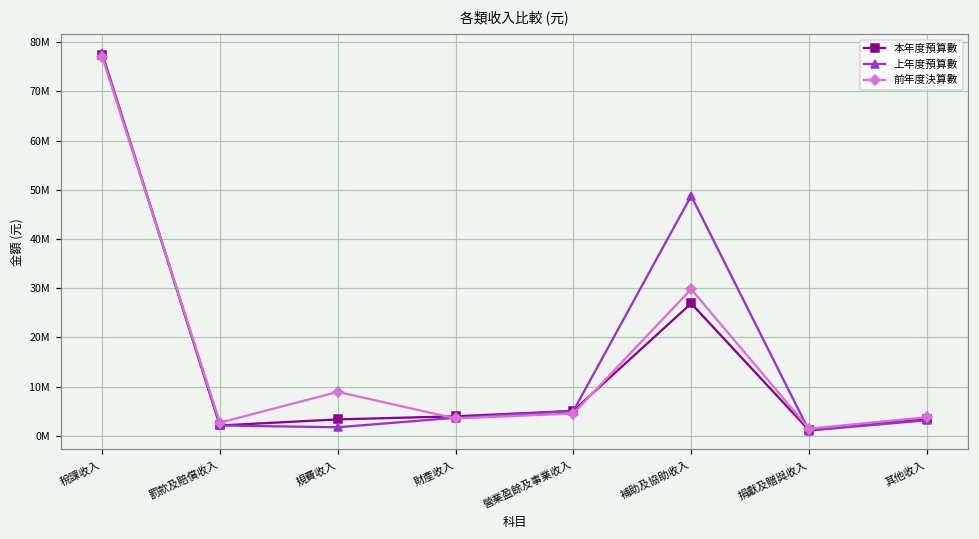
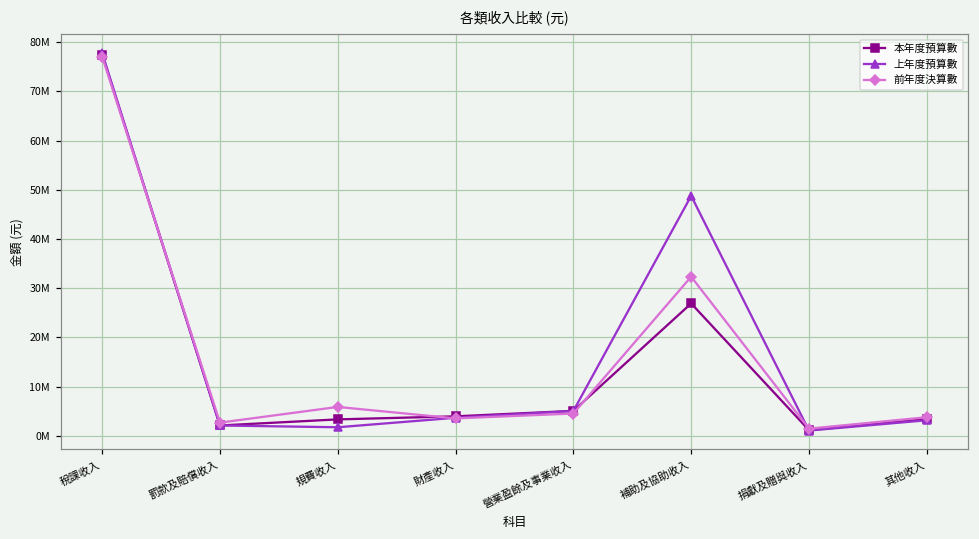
  {
    "本年度預算數": {
      "規費收入": 3000000,
      "補助及協助收入": 27000000
    },
    "上年度預算數": {
      "規費收入": 2000000,
      "補助及協助收入": 49000000
    },
    "前年度決算數": {
      "罰款及賠償收入": 3000000,
-     "規費收入": 9000000,
-     "補助及協助收入": 30000000
+     "規費收入": 6000000,
+     "補助及協助收入": 32000000
    }
  }
